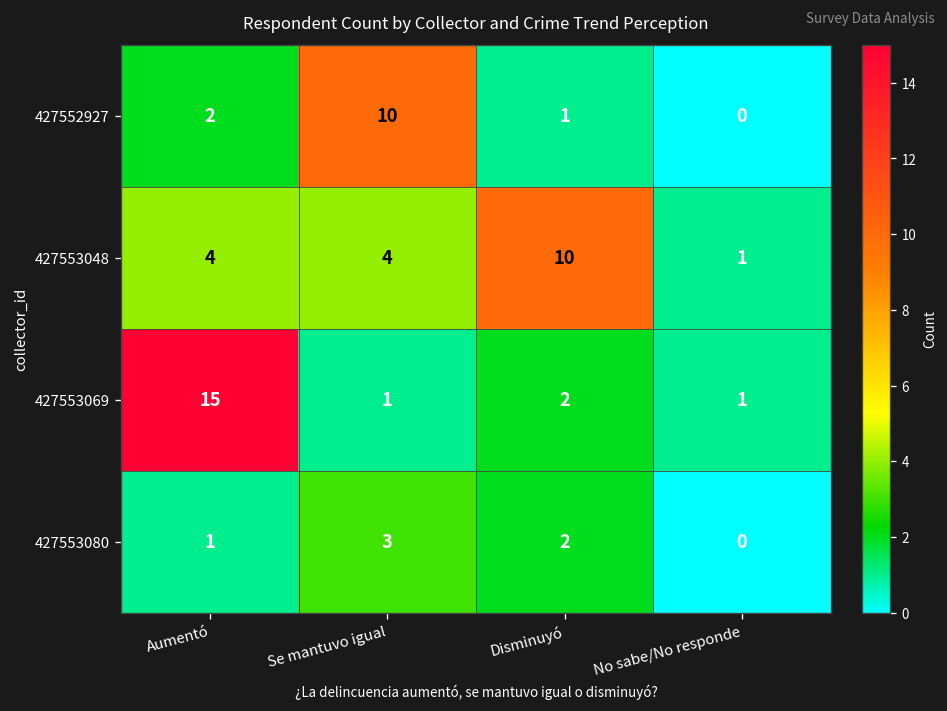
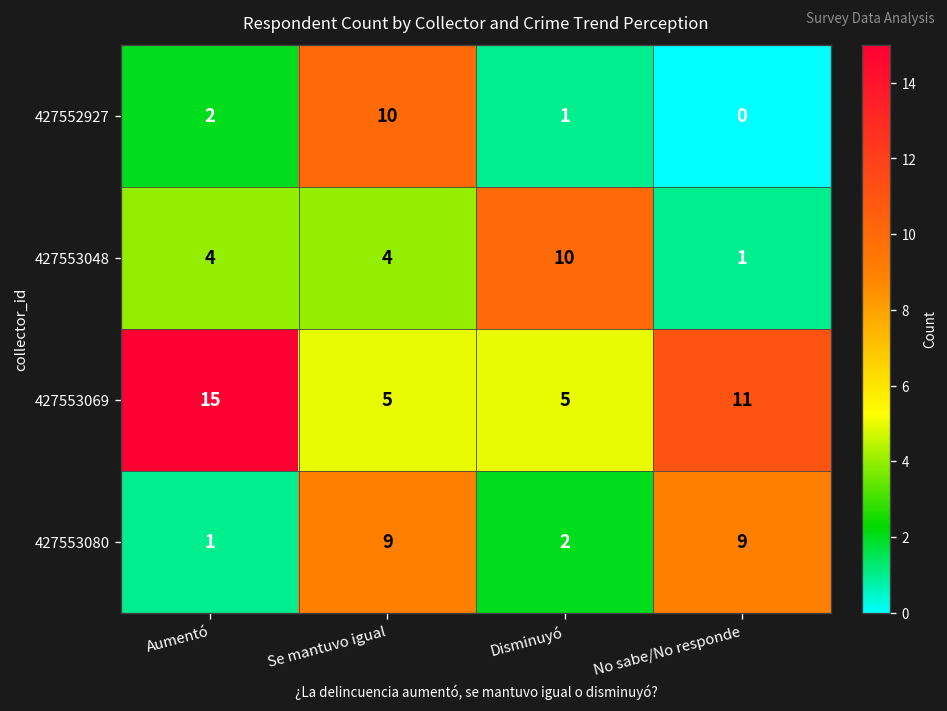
  {
    "427552927": {
      "Aumentó": 2,
      "Se mantuvo igual": 10,
      "Disminuyó": 1,
      "No sabe/No responde": 0
    },
    "427553048": {
      "Aumentó": 4,
      "Se mantuvo igual": 4,
      "Disminuyó": 10,
      "No sabe/No responde": 1
    },
    "427553069": {
      "Aumentó": 15,
-     "Se mantuvo igual": 1,
-     "Disminuyó": 2,
-     "No sabe/No responde": 1
+     "Se mantuvo igual": 5,
+     "Disminuyó": 5,
+     "No sabe/No responde": 11
    },
    "427553080": {
      "Aumentó": 1,
-     "Se mantuvo igual": 3,
+     "Se mantuvo igual": 9,
      "Disminuyó": 2,
-     "No sabe/No responde": 0
+     "No sabe/No responde": 9
    }
  }
